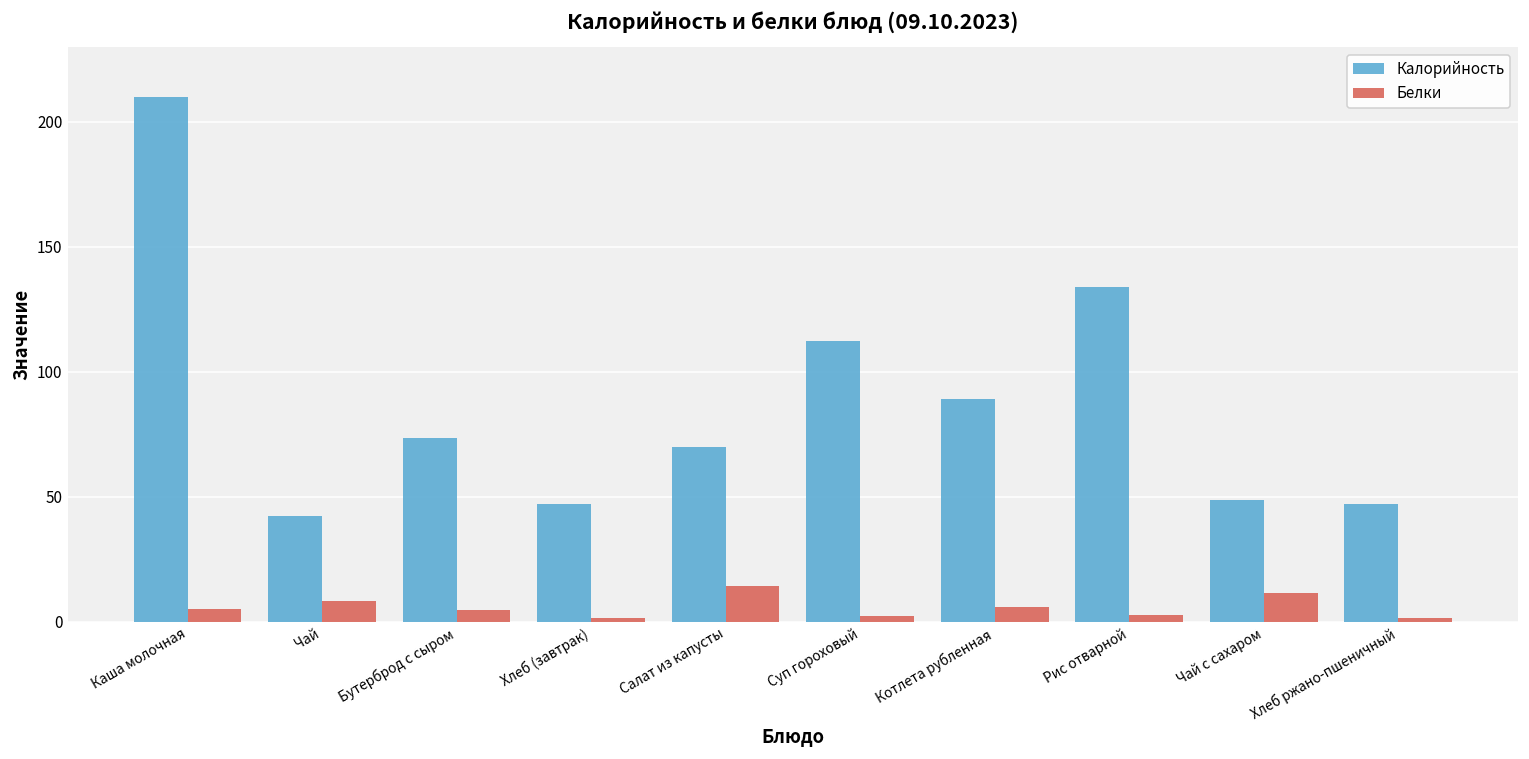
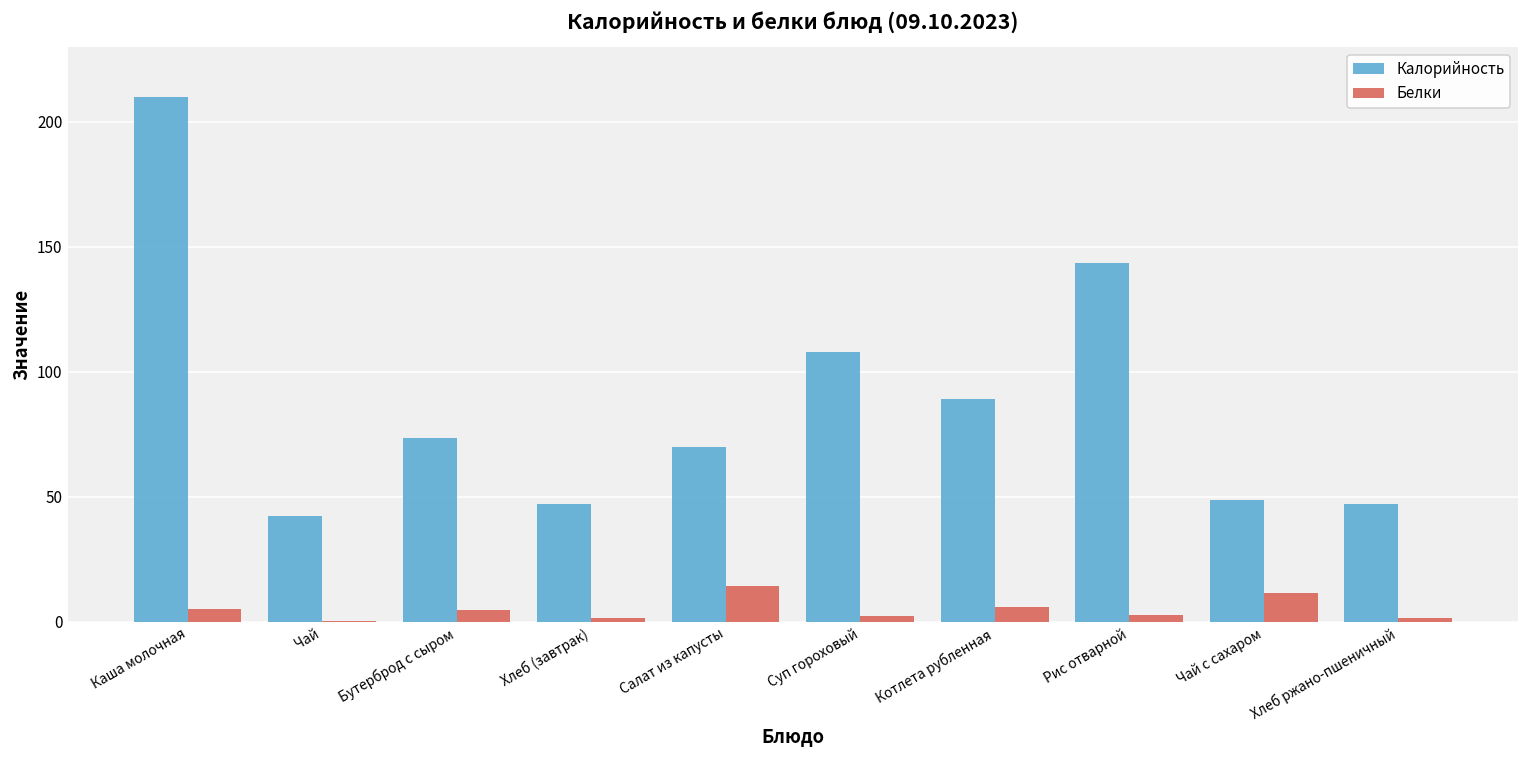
  {
    "Калорийность": {
      "Каша молочная": 210,
      "Чай": 42,
      "Бутерброд с сыром": 73,
      "Хлеб (завтрак)": 47,
      "Салат из капусты": 70,
-     "Суп гороховый": 113,
+     "Суп гороховый": 108,
      "Котлета рубленная": 89,
-     "Рис отварной": 134,
+     "Рис отварной": 143,
      "Чай с сахаром": 49,
      "Хлеб ржано-пшеничный": 47
    },
    "Белки": {
      "Каша молочная": 5,
-     "Чай": 8,
+     "Чай": 0,
      "Бутерброд с сыром": 5,
      "Хлеб (завтрак)": 2,
      "Салат из капусты": 14,
      "Суп гороховый": 2,
      "Котлета рубленная": 6,
      "Рис отварной": 2,
      "Чай с сахаром": 11,
      "Хлеб ржано-пшеничный": 2
    }
  }
